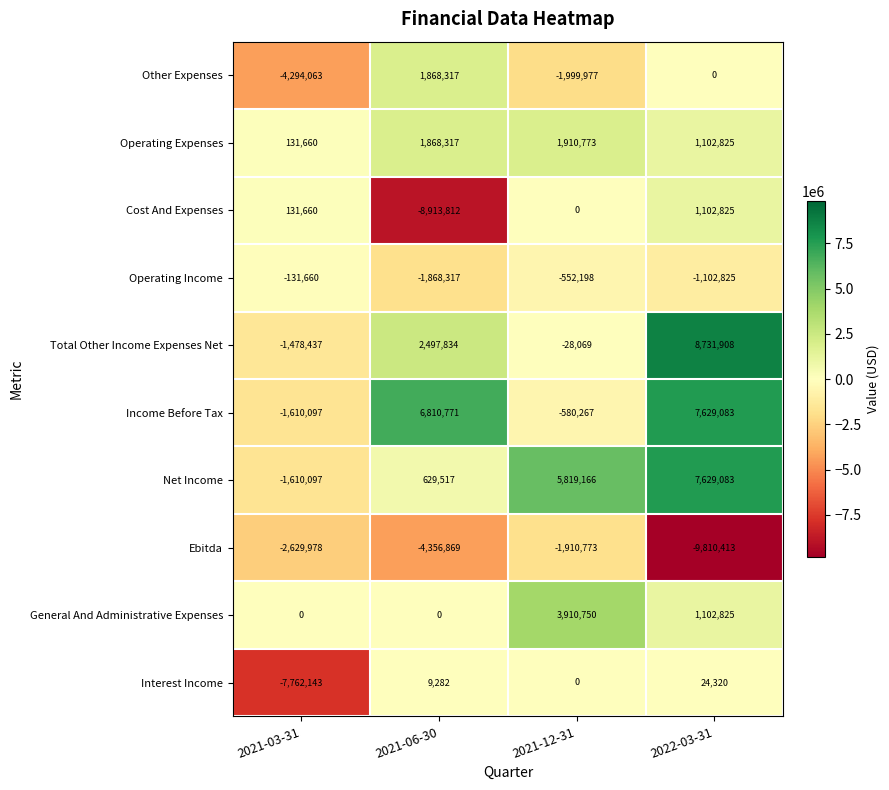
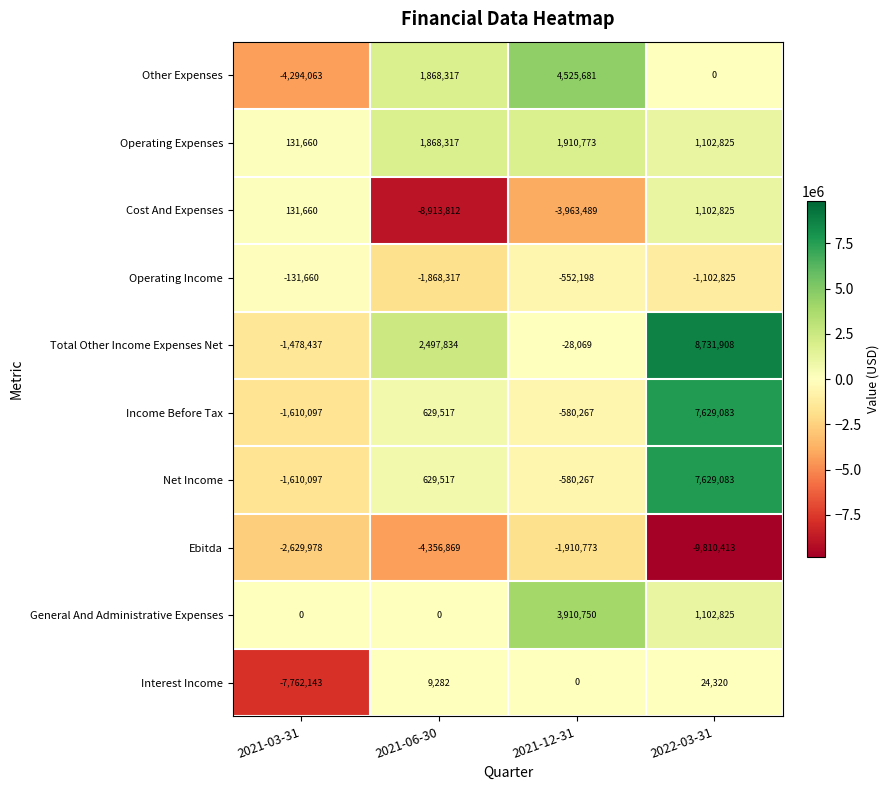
  {
    "Other Expenses": {
      "2021-03-31": "-4,294,063",
      "2021-06-30": "1,868,317",
-     "2021-12-31": "-1,999,977",
+     "2021-12-31": "4,525,681",
      "2022-03-31": "0"
    },
    "Operating Expenses": {
      "2021-03-31": "131,660",
      "2021-06-30": "1,868,317",
      "2021-12-31": "1,910,773",
      "2022-03-31": "1,102,825"
    },
    "Cost And Expenses": {
      "2021-03-31": "131,660",
      "2021-06-30": "-8,913,812",
-     "2021-12-31": "0",
+     "2021-12-31": "-3,963,489",
      "2022-03-31": "1,102,825"
    },
    "Operating Income": {
      "2021-03-31": "-131,660",
      "2021-06-30": "-1,868,317",
      "2021-12-31": "-552,198",
      "2022-03-31": "-1,102,825"
    },
    "Total Other Income Expenses Net": {
      "2021-03-31": "-1,478,437",
      "2021-06-30": "2,497,834",
      "2021-12-31": "-28,069",
      "2022-03-31": "8,731,908"
    },
    "Income Before Tax": {
      "2021-03-31": "-1,610,097",
-     "2021-06-30": "6,810,771",
+     "2021-06-30": "629,517",
      "2021-12-31": "-580,267",
      "2022-03-31": "7,629,083"
    },
    "Net Income": {
      "2021-03-31": "-1,610,097",
      "2021-06-30": "629,517",
-     "2021-12-31": "5,819,166",
+     "2021-12-31": "-580,267",
      "2022-03-31": "7,629,083"
    },
    "Ebitda": {
      "2021-03-31": "-2,629,978",
      "2021-06-30": "-4,356,869",
      "2021-12-31": "-1,910,773",
      "2022-03-31": "-9,810,413"
    },
    "General And Administrative Expenses": {
      "2021-03-31": "0",
      "2021-06-30": "0",
      "2021-12-31": "3,910,750",
      "2022-03-31": "1,102,825"
    },
    "Interest Income": {
      "2021-03-31": "-7,762,143",
      "2021-06-30": "9,282",
      "2021-12-31": "0",
      "2022-03-31": "24,320"
    }
  }
